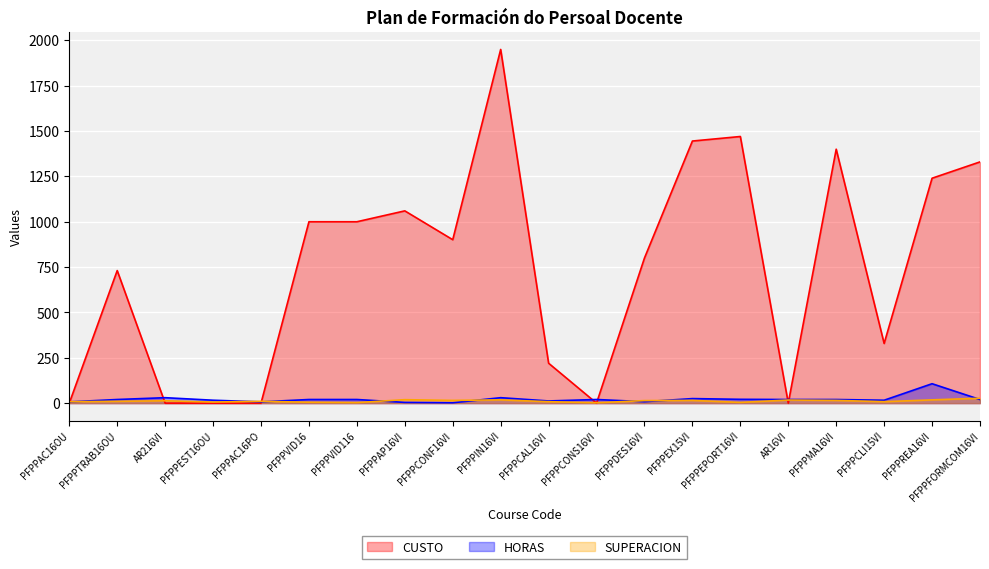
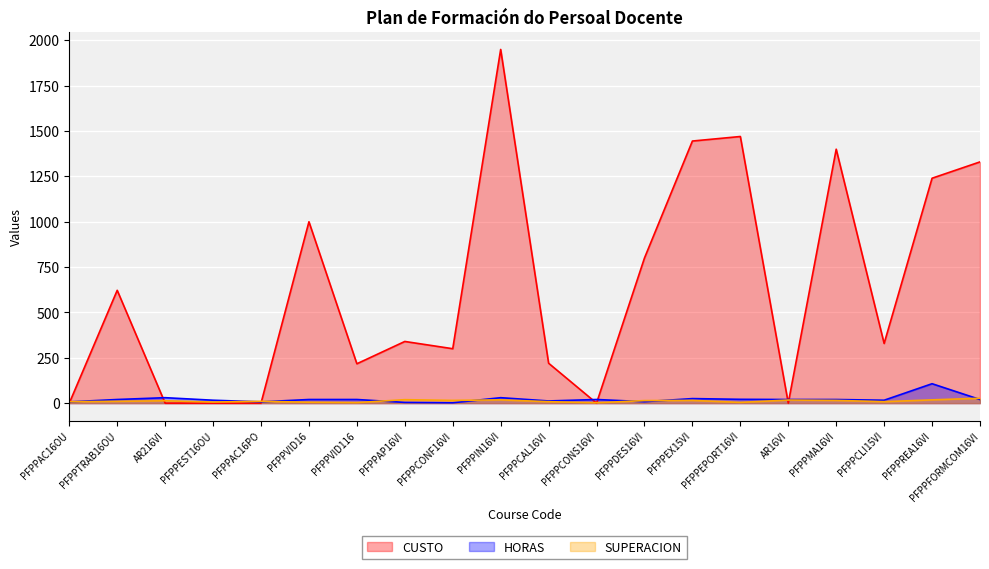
  {
    "CUSTO": {
-     "PFPPTRAB16OU": 730,
+     "PFPPTRAB16OU": 620,
      "PFPPVID16": 1000,
-     "PFPPVID116": 1000,
-     "PFPPAP16VI": 1060,
-     "PFPPCONF16VI": 900,
+     "PFPPVID116": 220,
+     "PFPPAP16VI": 340,
+     "PFPPCONF16VI": 300,
      "PFPPIN16VI": 1950,
      "PFPPCAL16VI": 220,
      "PFPPDES16VI": 800,
      "PFPPEX15VI": 1450,
      "PFPPEPORT16VI": 1470,
      "AR16VI": 0,
      "PFPPMA16VI": 1400,
      "PFPPCLI15VI": 330,
      "PFPPREA16VI": 1240,
      "PFPPFORMCOM16VI": 1330
    },
    "HORAS": {
      "AR216VI": 30,
      "PFPPVID16": 20,
      "PFPPVID116": 20,
      "PFPPAP16VI": 0,
      "PFPPCONS16VI": 20,
      "PFPPEPORT16VI": 20,
      "PFPPREA16VI": 110
    },
    "SUPERACION": {
      "PFPPVID16": 10,
      "PFPPVID116": 0,
      "PFPPAP16VI": 20,
      "PFPPEPORT16VI": 0,
      "PFPPREA16VI": 20
    }
  }
